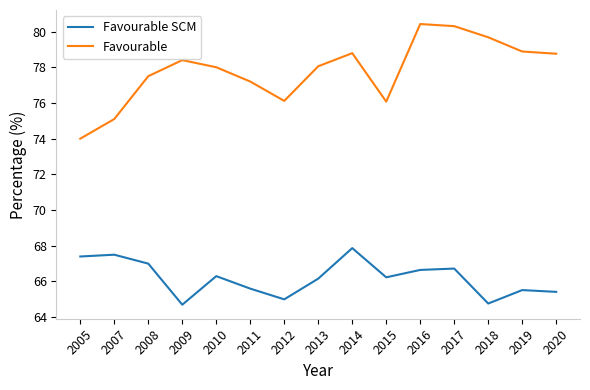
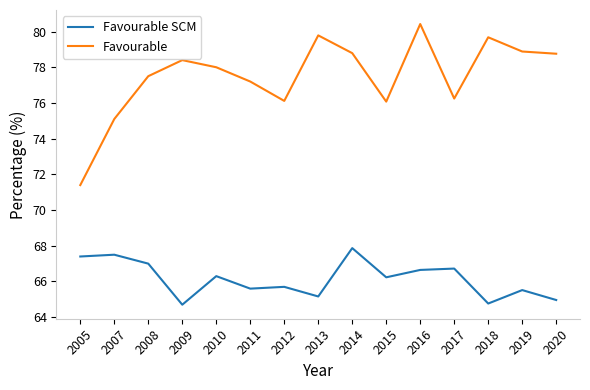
  {
    "Favourable SCM": {
      "2005": 67.4,
      "2007": 67.5,
      "2008": 67.0,
      "2009": 64.7,
      "2010": 66.3,
      "2011": 65.6,
-     "2012": 65.0,
-     "2013": 66.2,
+     "2012": 65.7,
+     "2013": 65.2,
      "2014": 67.9,
      "2015": 66.2,
      "2016": 66.6,
      "2017": 66.7,
      "2018": 64.8,
      "2019": 65.5,
-     "2020": 65.4
+     "2020": 65.0
    },
    "Favourable": {
-     "2005": 74.0,
+     "2005": 71.4,
      "2007": 75.1,
      "2008": 77.5,
      "2009": 78.4,
      "2010": 78.0,
      "2011": 77.2,
      "2012": 76.1,
-     "2013": 78.1,
+     "2013": 79.8,
      "2014": 78.8,
      "2015": 76.1,
      "2016": 80.4,
-     "2017": 80.3,
+     "2017": 76.2,
      "2018": 79.7,
      "2019": 78.9,
      "2020": 78.8
    }
  }
